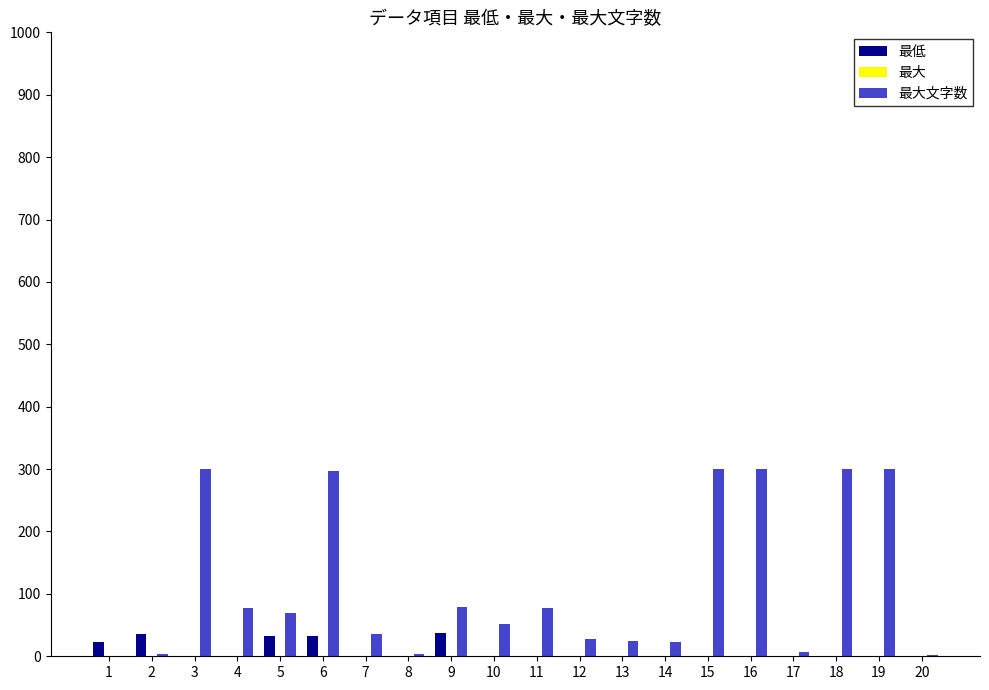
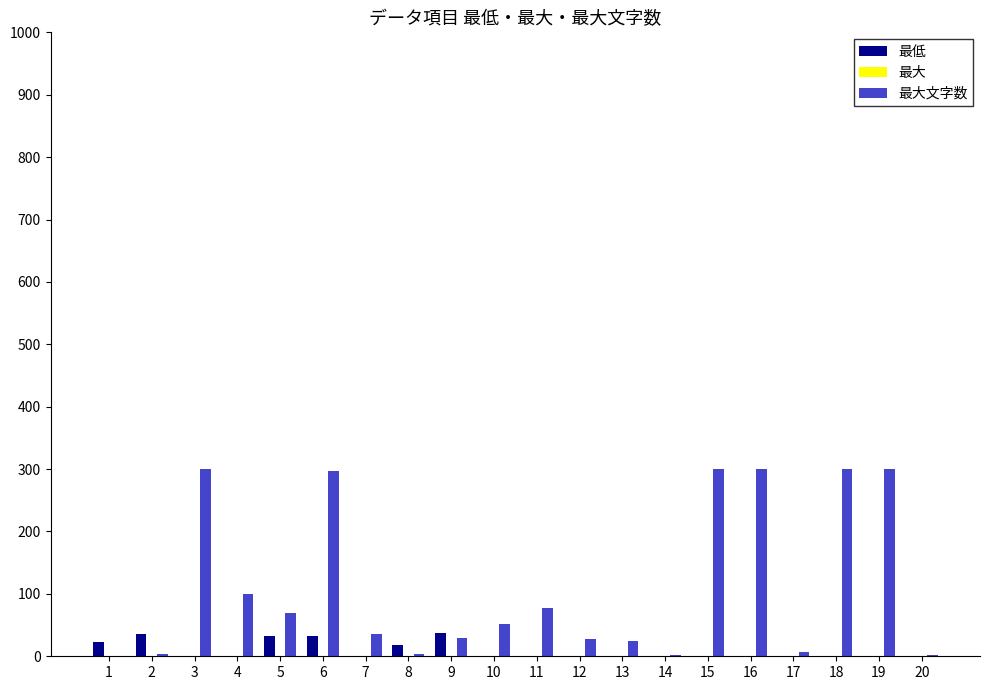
  {
    "最低": {
      "1": 20,
      "2": 40,
      "5": 30,
      "6": 30,
      "7": 0,
-     "8": 0,
+     "8": 20,
      "9": 40,
      "10": 0,
      "11": 0,
      "12": 0,
      "13": 0,
      "14": 0,
      "15": 0,
      "16": 0,
      "17": 0,
      "19": 0,
      "20": 0
    },
    "最大文字数": {
      "3": 300,
-     "4": 80,
+     "4": 100,
      "5": 70,
      "6": 300,
      "7": 40,
-     "9": 80,
+     "9": 30,
      "10": 50,
      "11": 80,
      "12": 30,
      "13": 20,
-     "14": 20,
+     "14": 0,
      "15": 300,
      "16": 300,
      "17": 10,
      "18": 300,
      "19": 300
    }
  }
